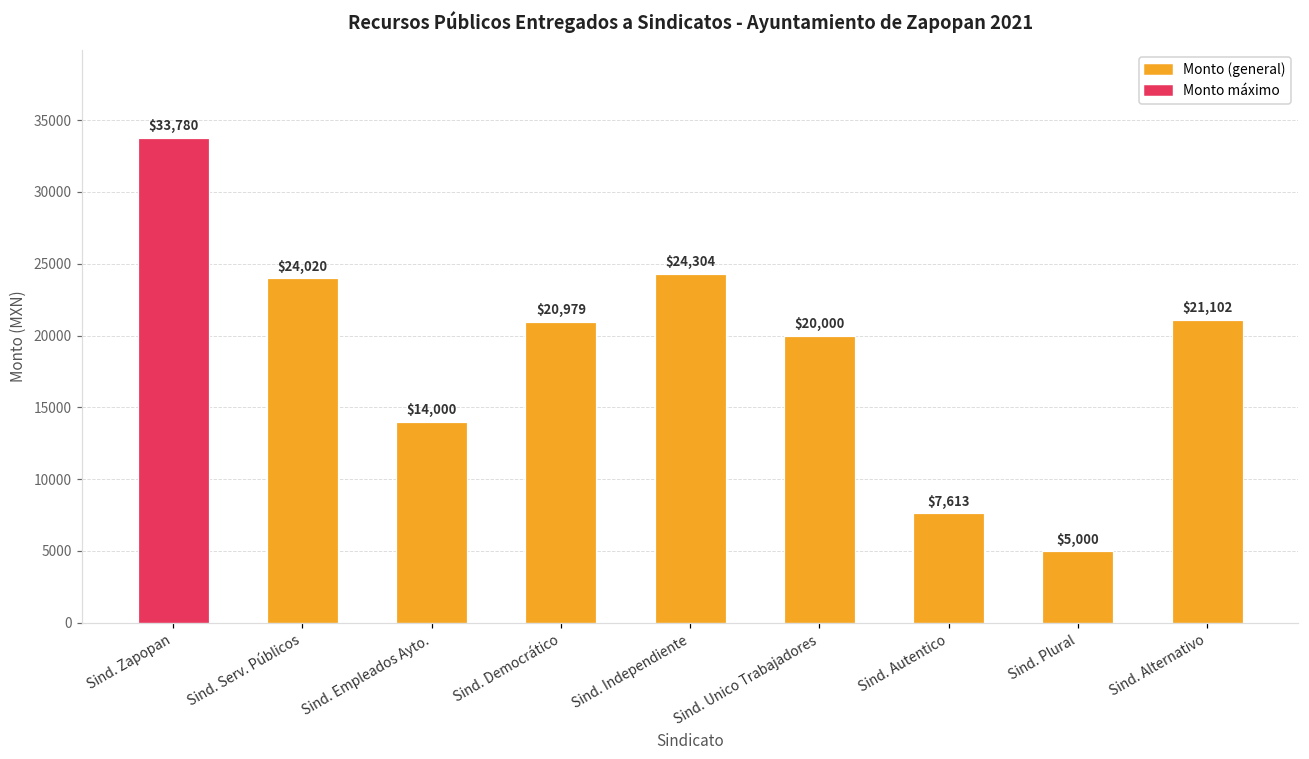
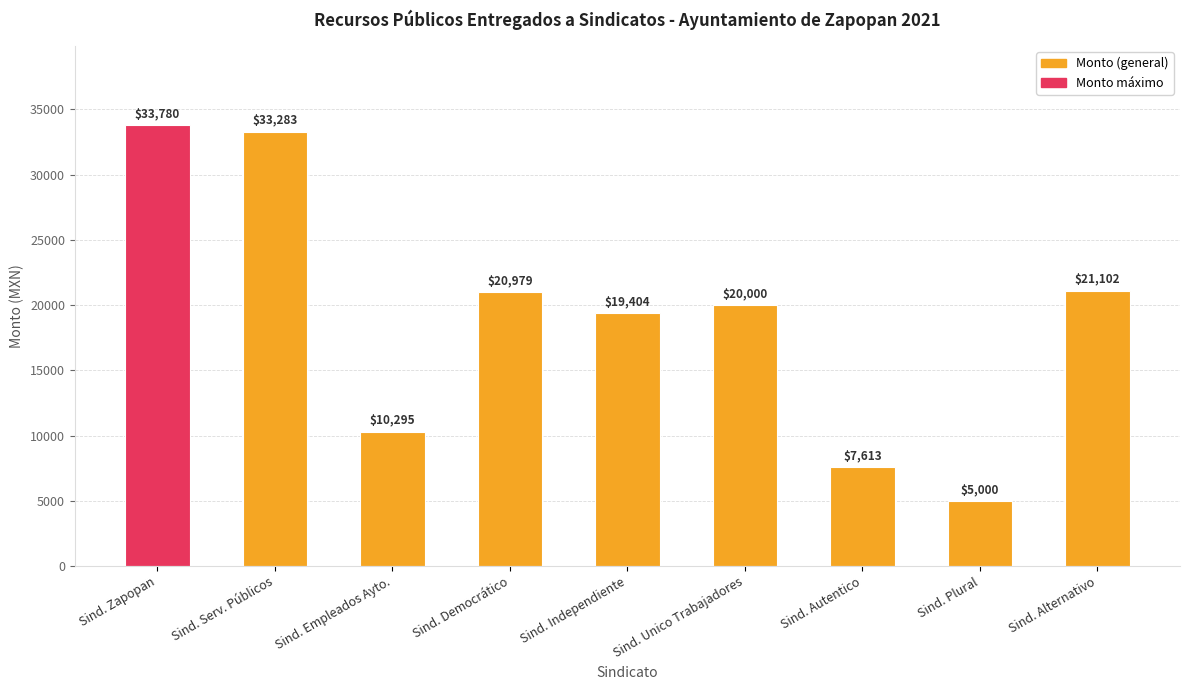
  {
    "Sind. Zapopan": "$33,780",
-   "Sind. Serv. Públicos": "$24,020",
-   "Sind. Empleados Ayto.": "$14,000",
+   "Sind. Serv. Públicos": "$33,283",
+   "Sind. Empleados Ayto.": "$10,295",
    "Sind. Democrático": "$20,979",
-   "Sind. Independiente": "$24,304",
+   "Sind. Independiente": "$19,404",
    "Sind. Unico Trabajadores": "$20,000",
    "Sind. Autentico": "$7,613",
    "Sind. Plural": "$5,000",
    "Sind. Alternativo": "$21,102"
  }
